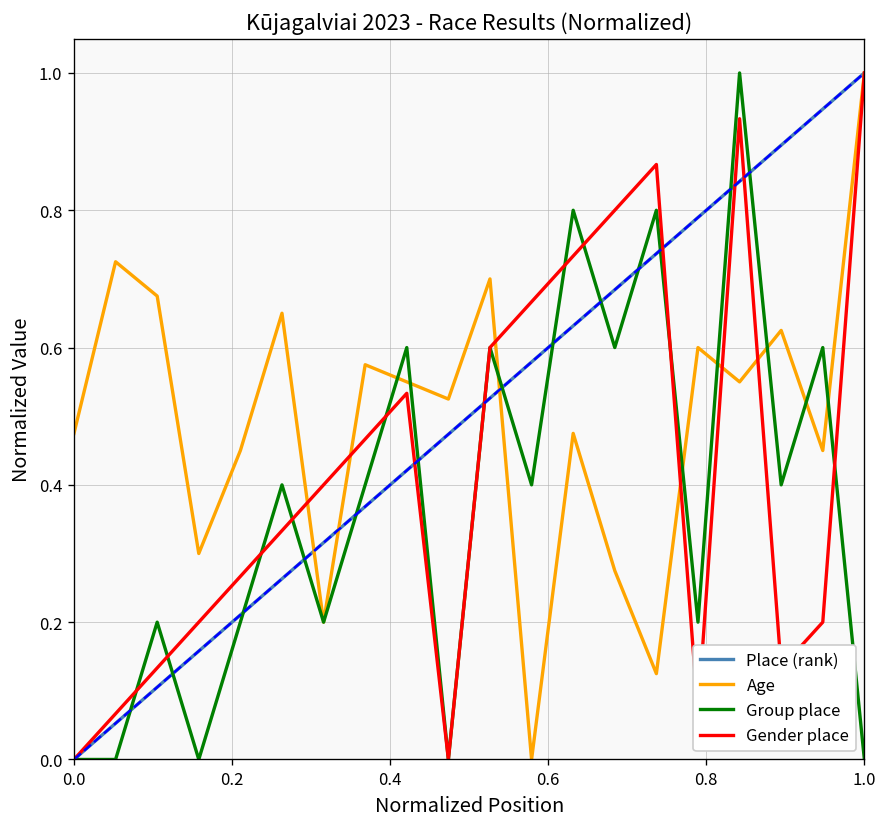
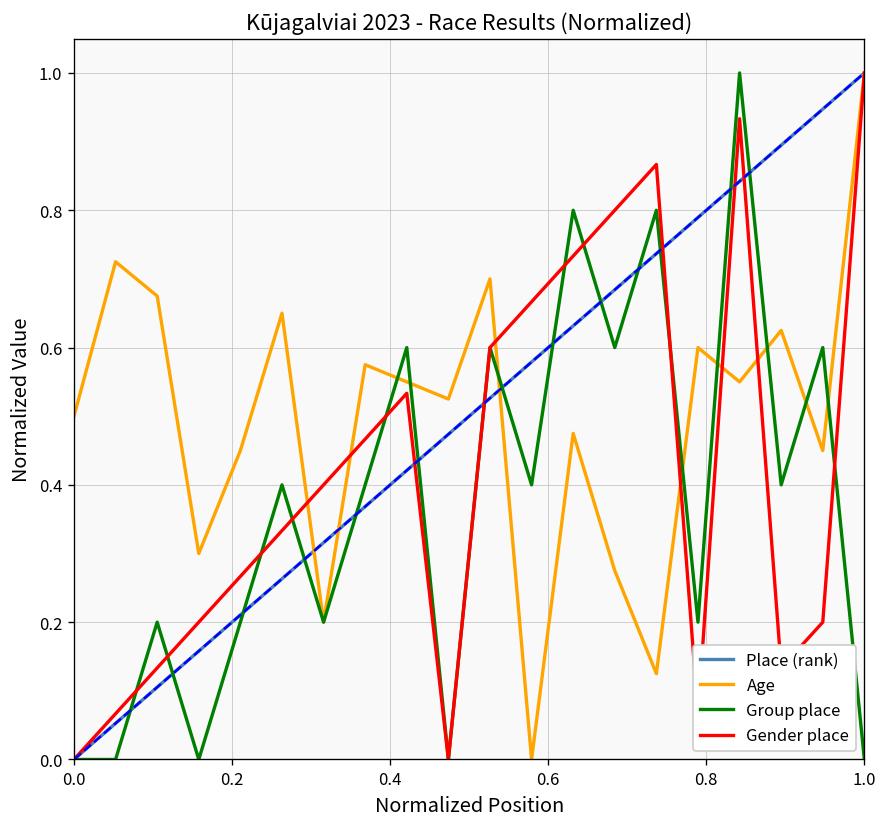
  {
    "Age": {
-     "0.0": 0.48
+     "0.0": 0.50
    },
    "Group place": {
      "1.0": 0.00
    }
  }
